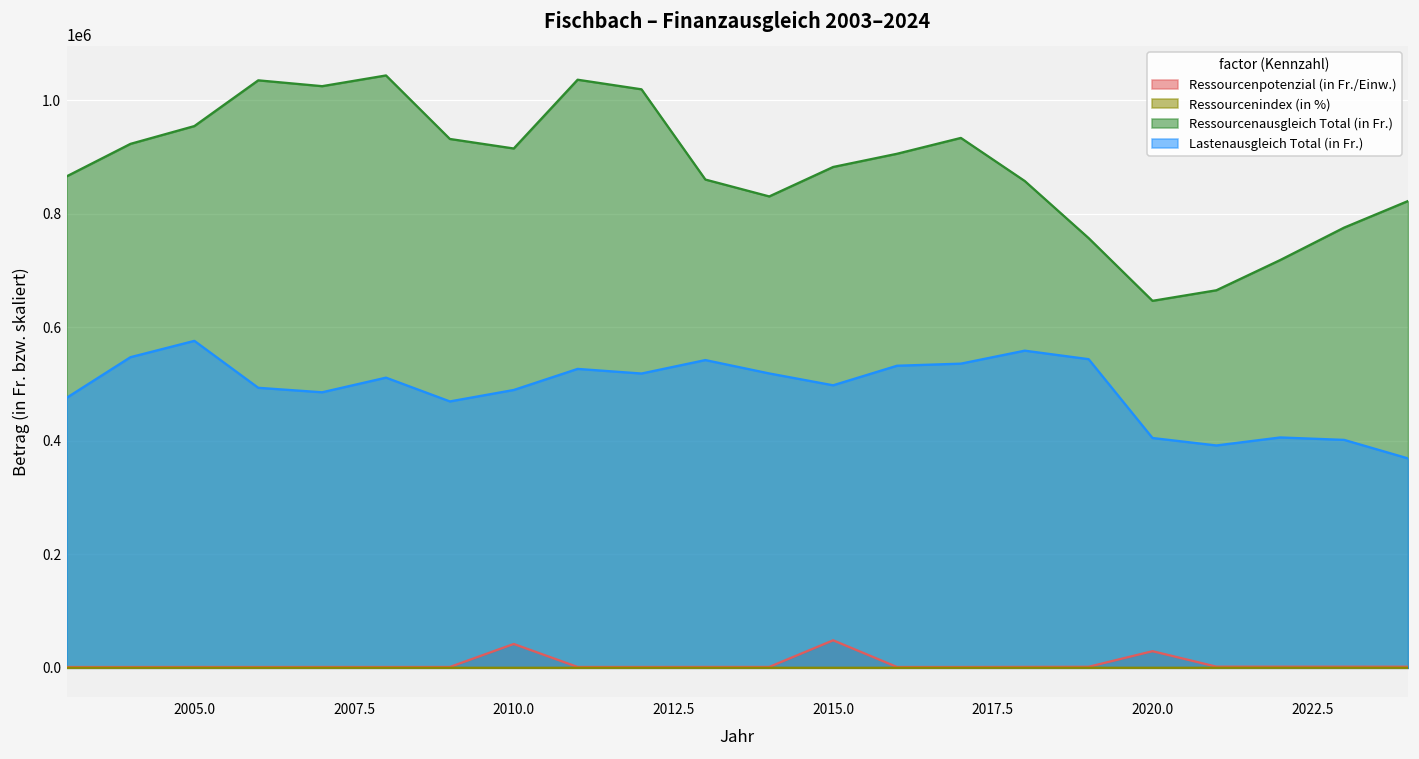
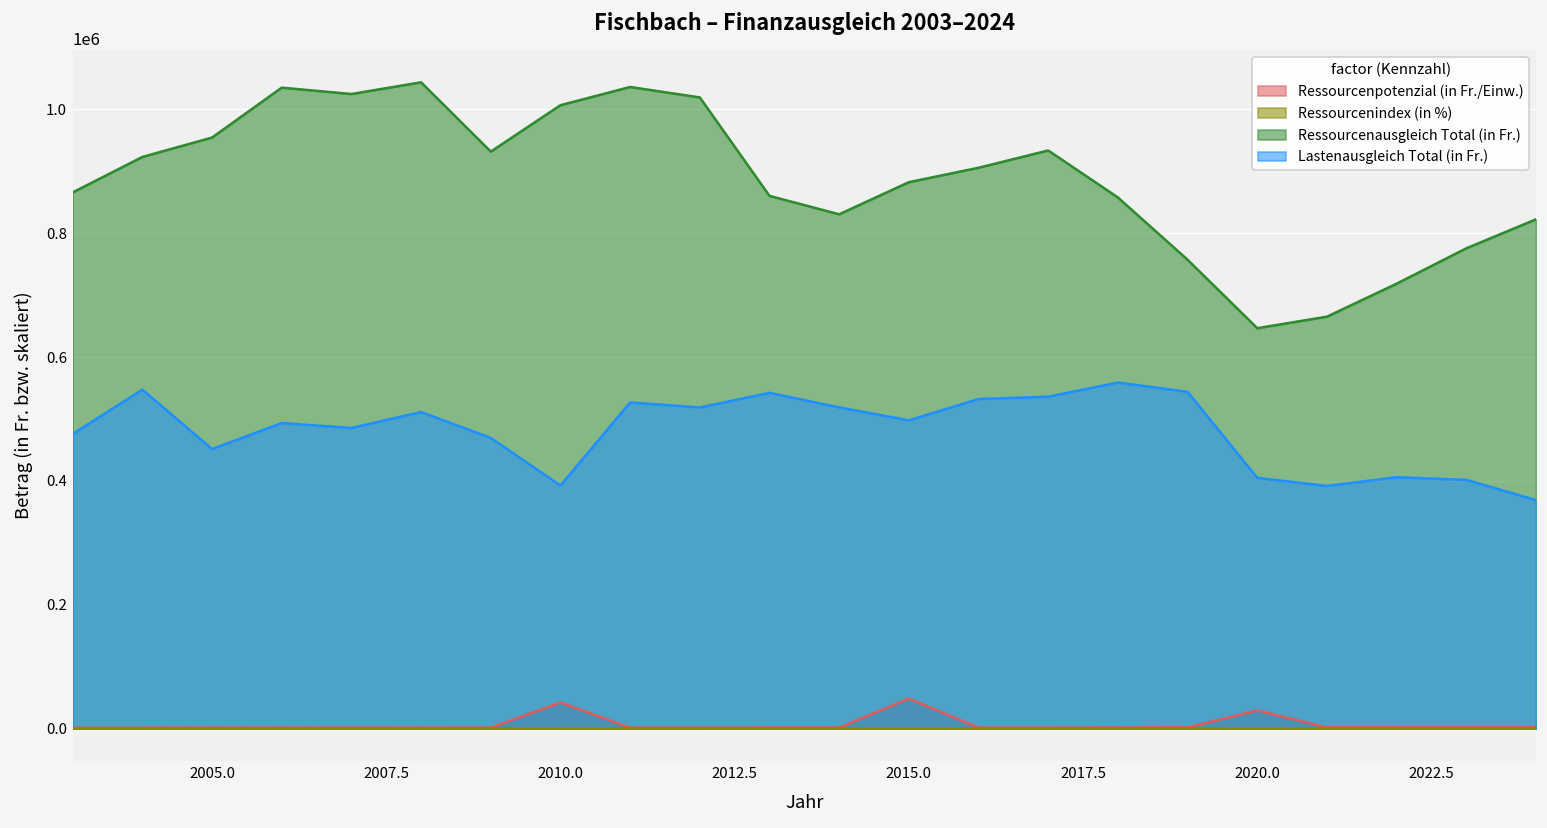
  {
    "Ressourcenpotenzial (in Fr./Einw.)": {
      "2010.0": 40000,
      "2015.0": 50000,
      "2020.0": 30000
    },
    "Ressourcenindex (in %)": {
      "2010.0": 0,
      "2015.0": 0,
      "2020.0": 0
    },
    "Ressourcenausgleich Total (in Fr.)": {
      "2005.0": 950000,
-     "2010.0": 920000,
+     "2010.0": 1010000,
      "2015.0": 880000,
      "2020.0": 650000
    },
    "Lastenausgleich Total (in Fr.)": {
-     "2005.0": 580000,
-     "2010.0": 490000,
+     "2005.0": 450000,
+     "2010.0": 390000,
      "2015.0": 500000,
      "2020.0": 400000
    }
  }
